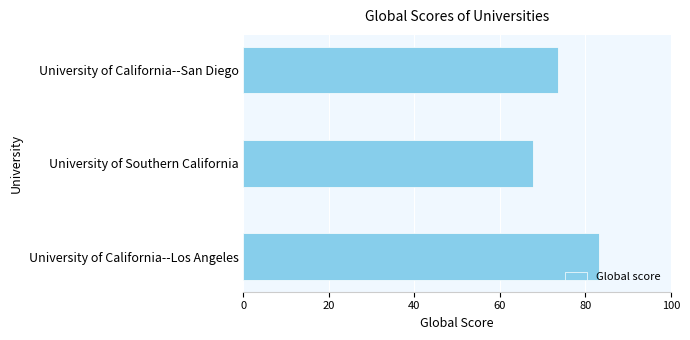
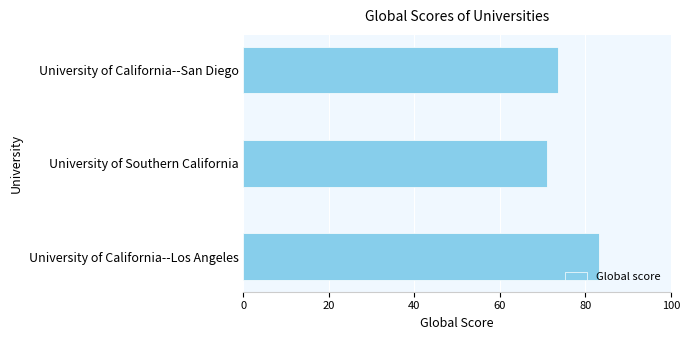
  {
    "University of California--San Diego": 74,
-   "University of Southern California": 68,
+   "University of Southern California": 71,
    "University of California--Los Angeles": 83
  }
